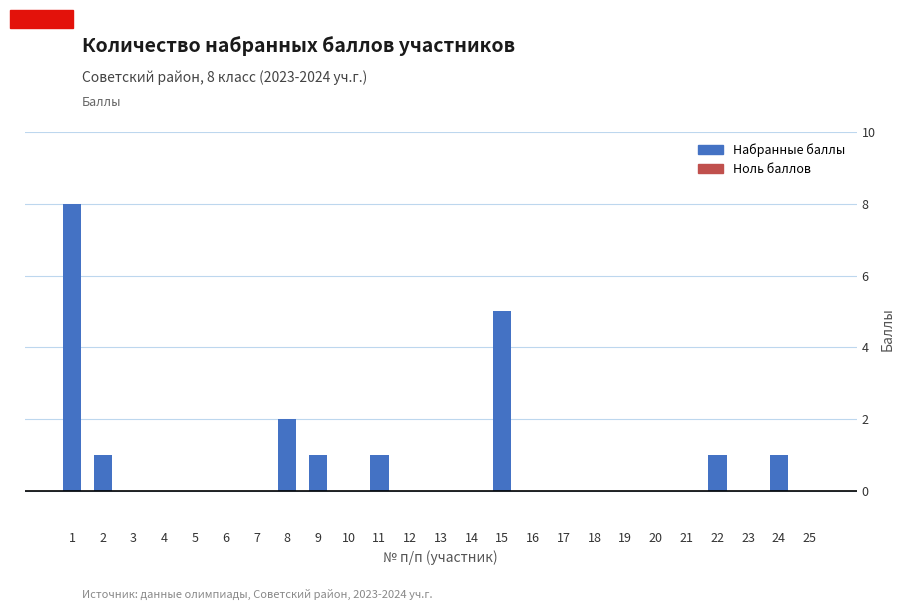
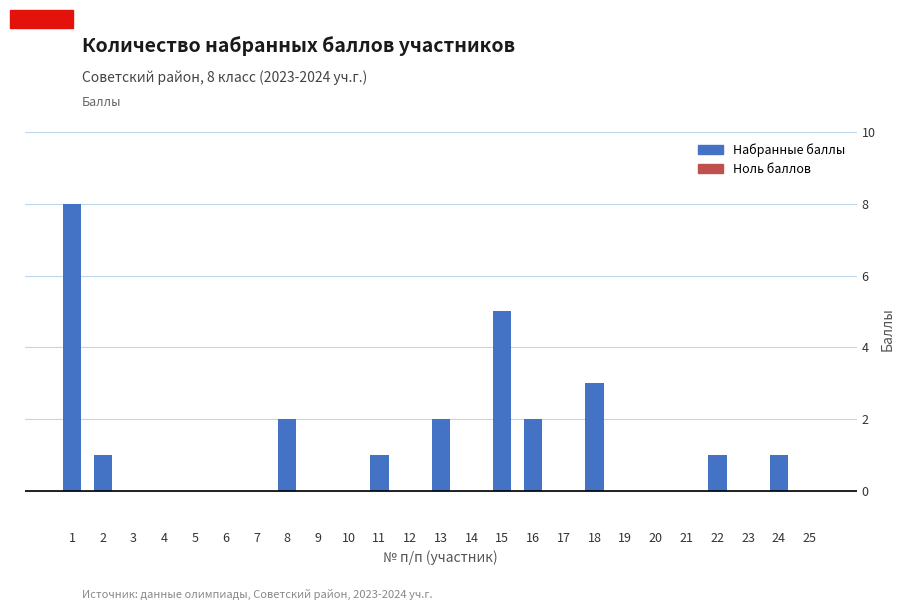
  {
    "1": 8,
    "2": 1,
    "3": 0,
    "4": 0,
    "5": 0,
    "6": 0,
    "7": 0,
    "8": 2,
-   "9": 1,
+   "9": 0,
    "10": 0,
    "11": 1,
    "12": 0,
-   "13": 0,
+   "13": 2,
    "14": 0,
    "15": 5,
-   "16": 0,
+   "16": 2,
    "17": 0,
-   "18": 0,
+   "18": 3,
    "19": 0,
    "20": 0,
    "21": 0,
    "22": 1,
    "23": 0,
    "24": 1,
    "25": 0
  }
